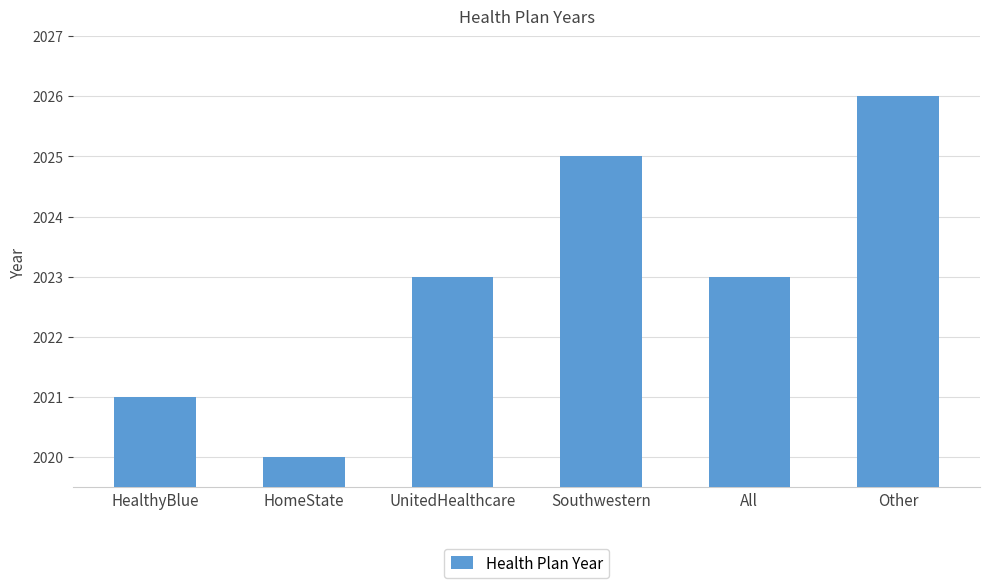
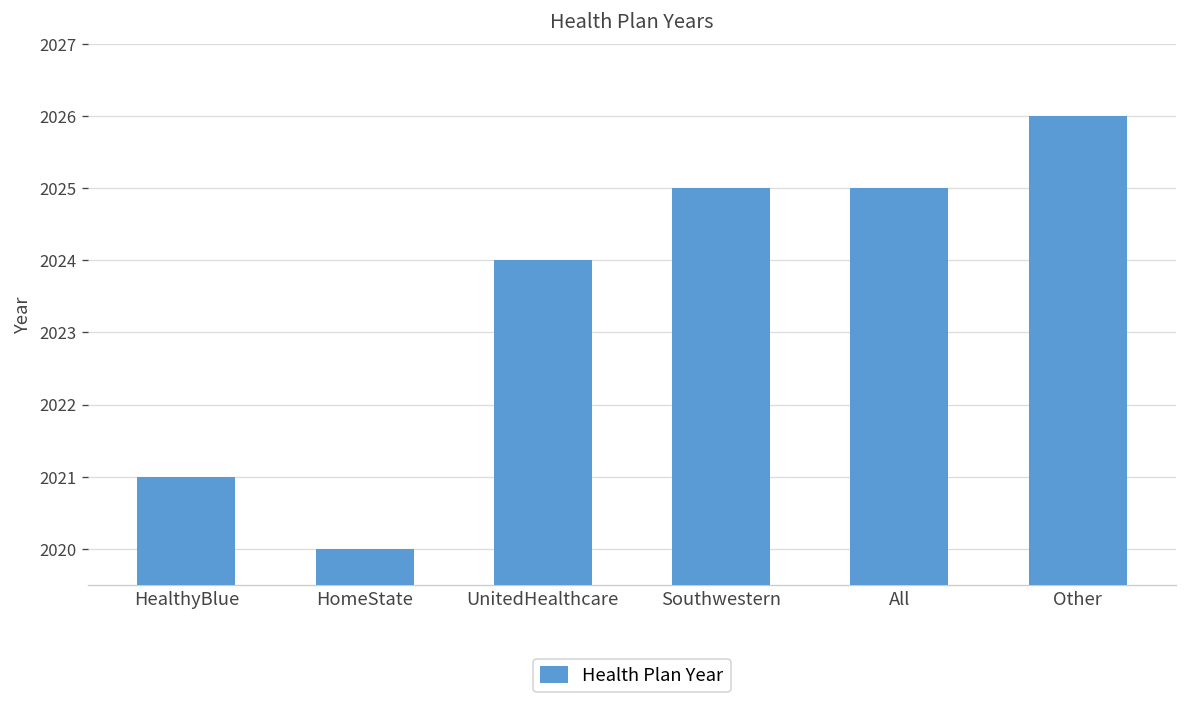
  {
    "HealthyBlue": 2021,
    "HomeState": 2020,
-   "UnitedHealthcare": 2023,
+   "UnitedHealthcare": 2024,
    "Southwestern": 2025,
-   "All": 2023,
+   "All": 2025,
    "Other": 2026
  }
